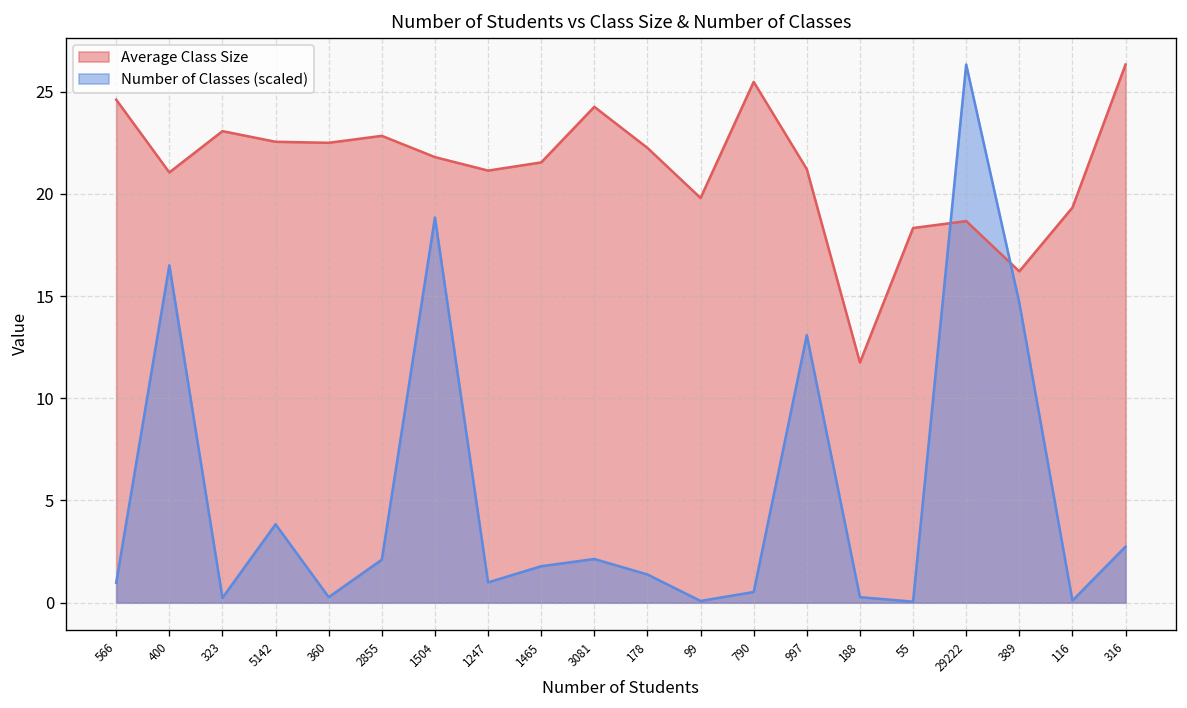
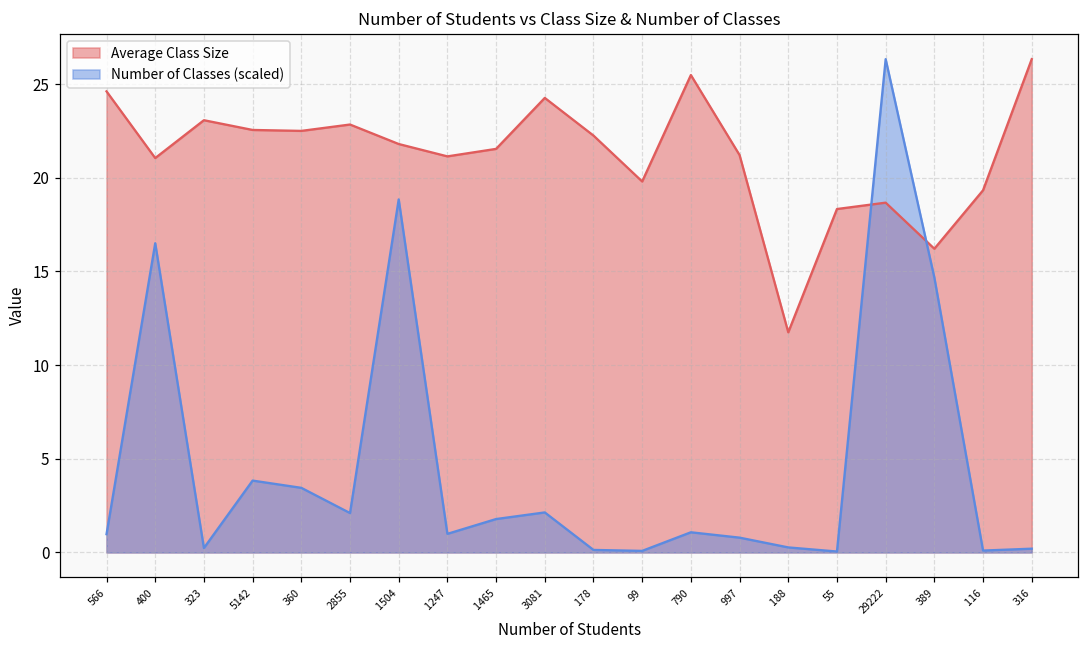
  {
    "Average Class Size": {
      "566": 24.6,
      "400": 21.1,
      "323": 23.1,
      "5142": 22.6,
      "360": 22.5,
      "2855": 22.8,
      "1504": 21.8,
      "1247": 21.1,
      "1465": 21.5,
      "3081": 24.3,
      "178": 22.3,
      "99": 19.8,
      "790": 25.5,
      "997": 21.2,
      "188": 11.8,
      "55": 18.3,
      "29222": 18.7,
      "389": 16.2,
      "116": 19.3,
      "316": 26.3
    },
    "Number of Classes (scaled)": {
      "566": 1.0,
      "400": 16.5,
      "323": 0.2,
      "5142": 3.8,
-     "360": 0.3,
+     "360": 3.4,
      "2855": 2.1,
      "1504": 18.8,
      "1247": 1.0,
      "1465": 1.8,
      "3081": 2.1,
-     "178": 1.4,
+     "178": 0.1,
      "99": 0.1,
-     "790": 0.5,
-     "997": 13.1,
+     "790": 1.1,
+     "997": 0.8,
      "188": 0.3,
      "55": 0.1,
      "29222": 26.3,
      "389": 14.7,
      "116": 0.1,
-     "316": 2.7
+     "316": 0.2
    }
  }
